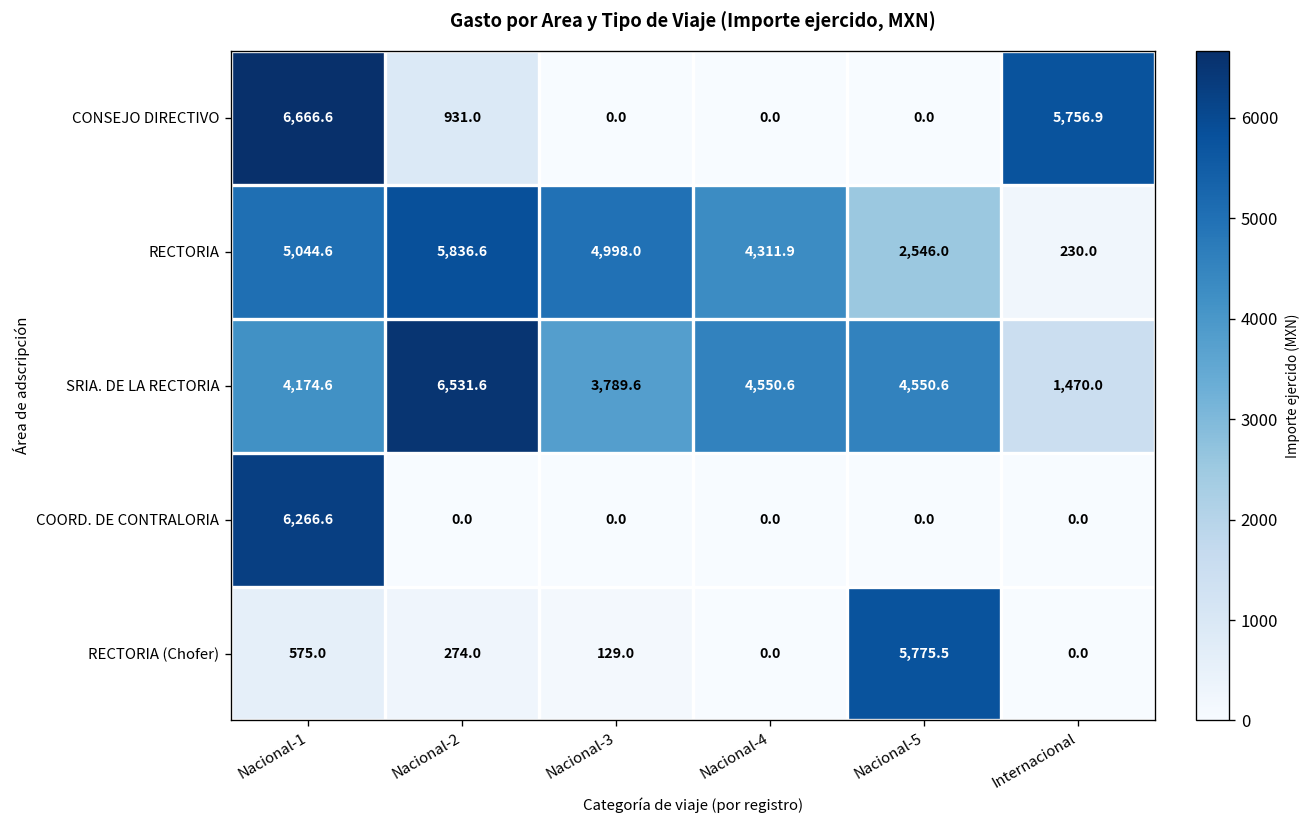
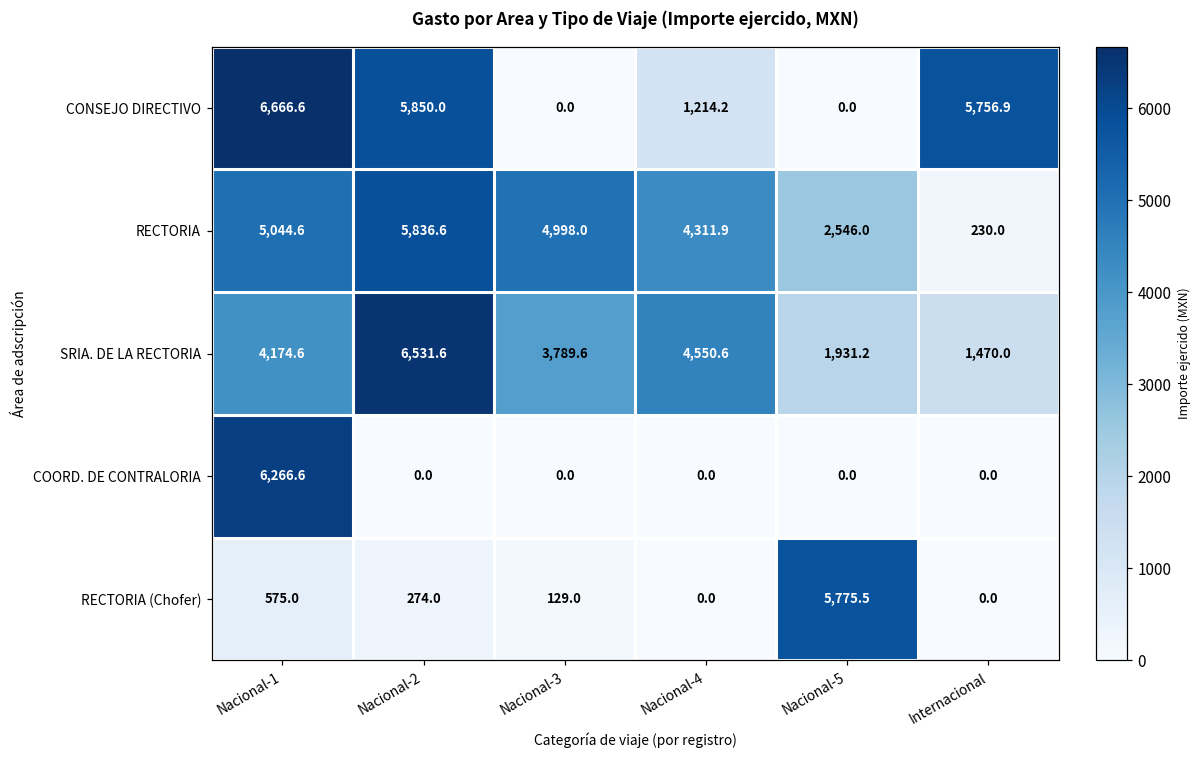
  {
    "CONSEJO DIRECTIVO": {
      "Nacional-1": "6,666.6",
-     "Nacional-2": "931.0",
+     "Nacional-2": "5,850.0",
      "Nacional-3": "0.0",
-     "Nacional-4": "0.0",
+     "Nacional-4": "1,214.2",
      "Nacional-5": "0.0",
      "Internacional": "5,756.9"
    },
    "RECTORIA": {
      "Nacional-1": "5,044.6",
      "Nacional-2": "5,836.6",
      "Nacional-3": "4,998.0",
      "Nacional-4": "4,311.9",
      "Nacional-5": "2,546.0",
      "Internacional": "230.0"
    },
    "SRIA. DE LA RECTORIA": {
      "Nacional-1": "4,174.6",
      "Nacional-2": "6,531.6",
      "Nacional-3": "3,789.6",
      "Nacional-4": "4,550.6",
-     "Nacional-5": "4,550.6",
+     "Nacional-5": "1,931.2",
      "Internacional": "1,470.0"
    },
    "COORD. DE CONTRALORIA": {
      "Nacional-1": "6,266.6",
      "Nacional-2": "0.0",
      "Nacional-3": "0.0",
      "Nacional-4": "0.0",
      "Nacional-5": "0.0",
      "Internacional": "0.0"
    },
    "RECTORIA (Chofer)": {
      "Nacional-1": "575.0",
      "Nacional-2": "274.0",
      "Nacional-3": "129.0",
      "Nacional-4": "0.0",
      "Nacional-5": "5,775.5",
      "Internacional": "0.0"
    }
  }
